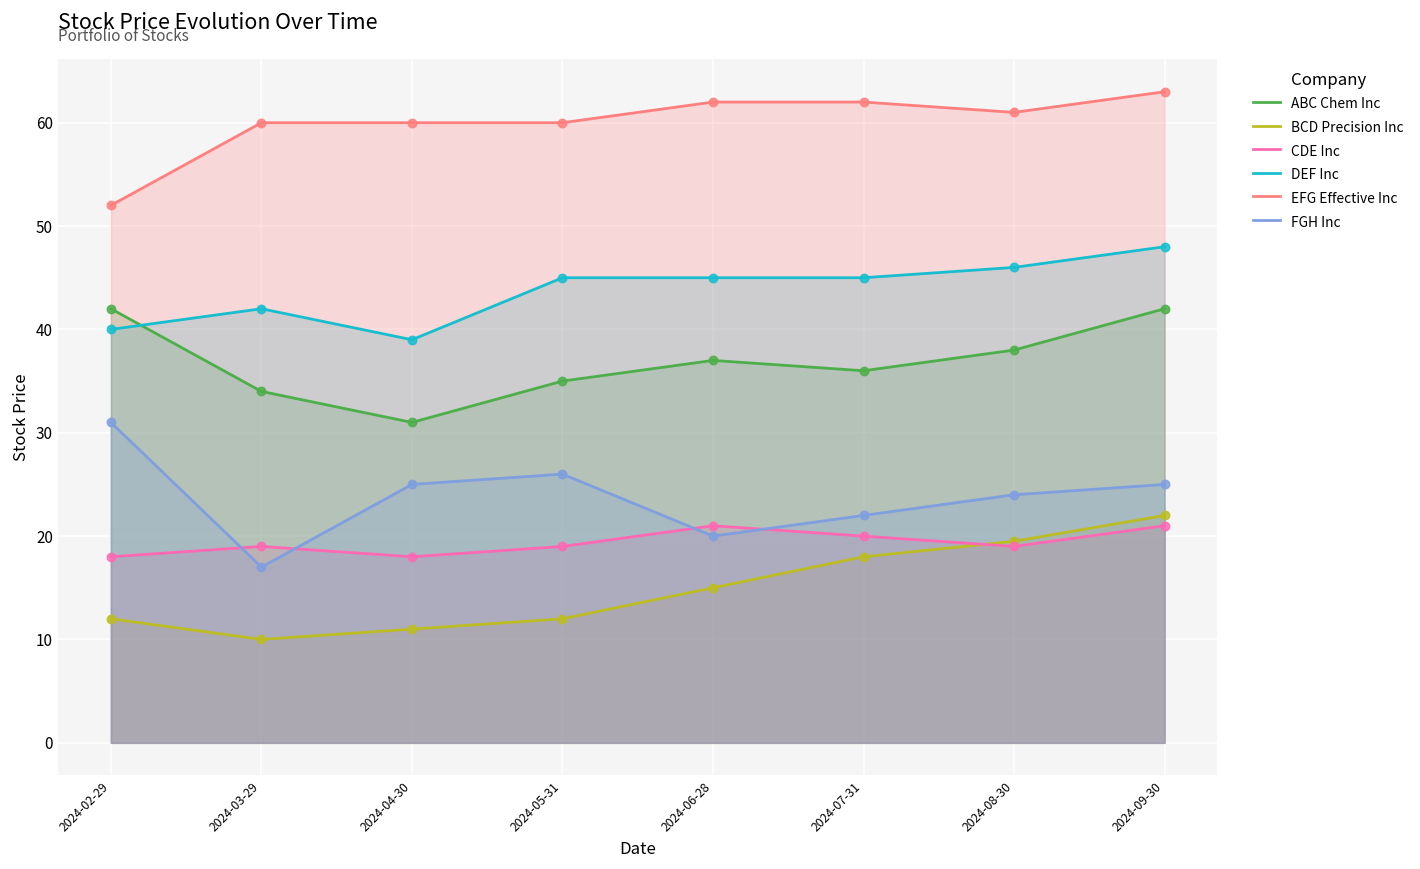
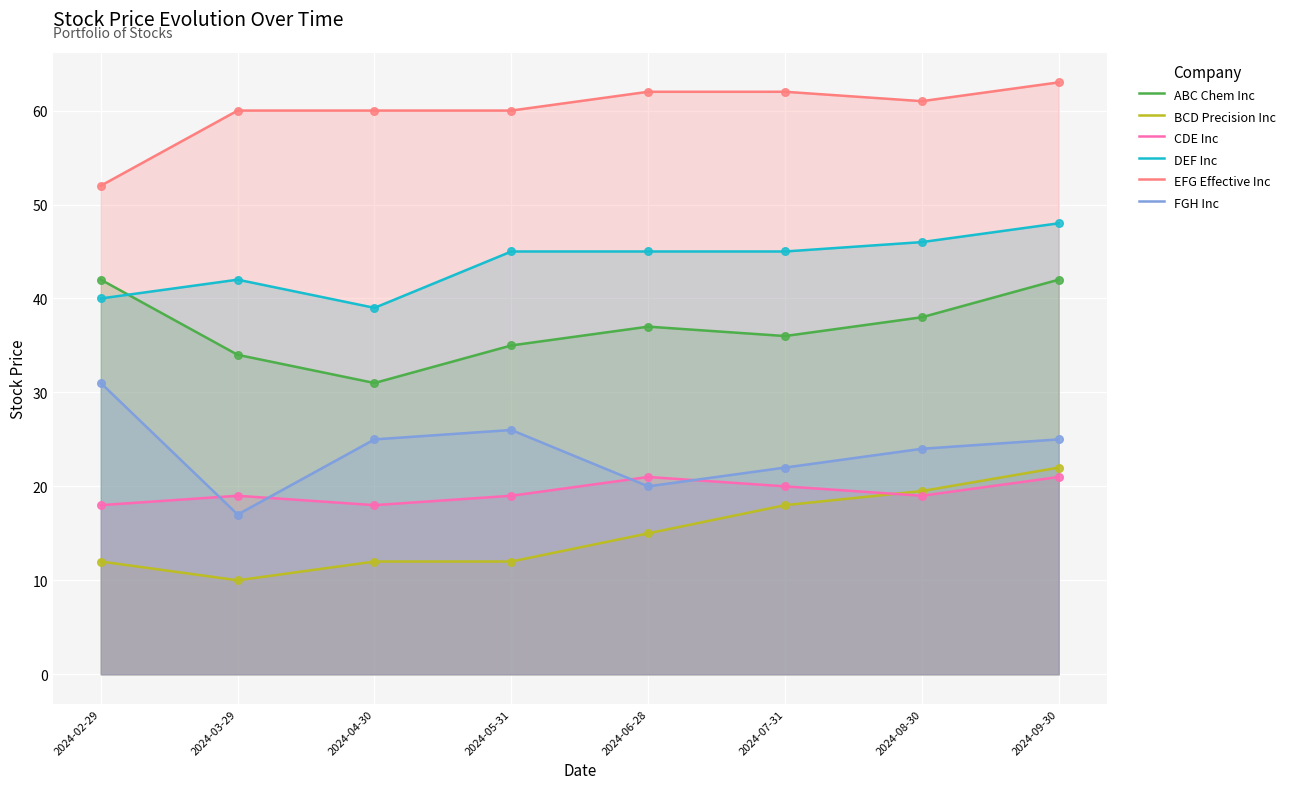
  {
    "ABC Chem Inc": {
      "2024-02-29": 42,
      "2024-03-29": 34,
      "2024-04-30": 31,
      "2024-05-31": 35,
      "2024-06-28": 37,
      "2024-07-31": 36,
      "2024-08-30": 38,
      "2024-09-30": 42
    },
    "BCD Precision Inc": {
      "2024-02-29": 12,
      "2024-03-29": 10,
-     "2024-04-30": 11,
+     "2024-04-30": 12,
      "2024-05-31": 12,
      "2024-06-28": 15,
      "2024-07-31": 18,
      "2024-08-30": 20,
      "2024-09-30": 22
    },
    "DEF Inc": {
      "2024-02-29": 40,
      "2024-03-29": 42,
      "2024-04-30": 39,
      "2024-05-31": 45,
      "2024-06-28": 45,
      "2024-07-31": 45,
      "2024-08-30": 46,
      "2024-09-30": 48
    },
    "FGH Inc": {
      "2024-02-29": 31,
      "2024-03-29": 17,
      "2024-04-30": 25,
      "2024-05-31": 26,
      "2024-06-28": 20,
      "2024-07-31": 22,
      "2024-08-30": 24,
      "2024-09-30": 25
    }
  }
